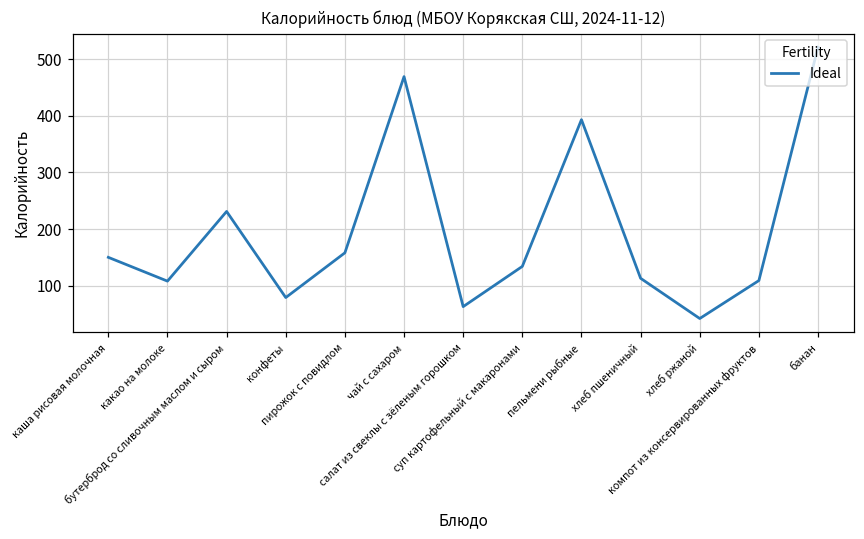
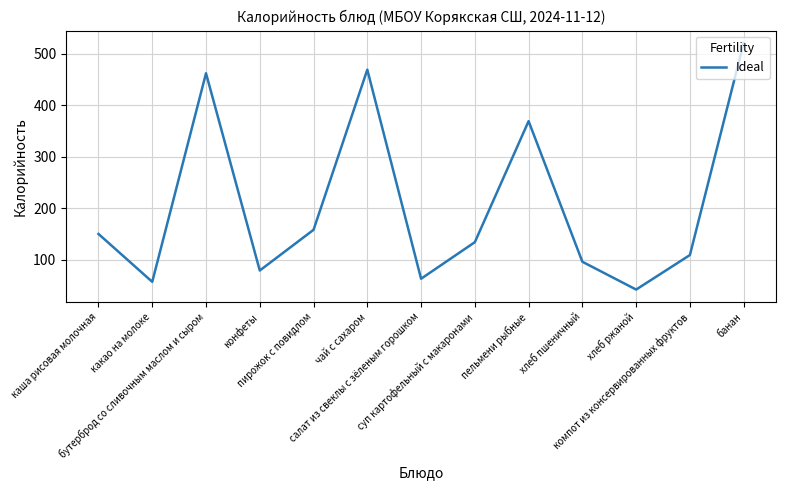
  {
    "каша рисовая молочная": 150,
-   "какао на молоке": 110,
-   "бутерброд со сливочным маслом и сыром": 230,
+   "какао на молоке": 60,
+   "бутерброд со сливочным маслом и сыром": 460,
    "конфеты": 80,
    "пирожок с повидлом": 160,
    "чай с сахаром": 470,
    "салат из свеклы с зёленым горошком": 60,
    "суп картофельный с макаронами": 130,
-   "пельмени рыбные": 390,
-   "хлеб пшеничный": 110,
+   "пельмени рыбные": 370,
+   "хлеб пшеничный": 100,
    "хлеб ржаной": 40,
    "компот из консервированных фруктов": 110
  }
